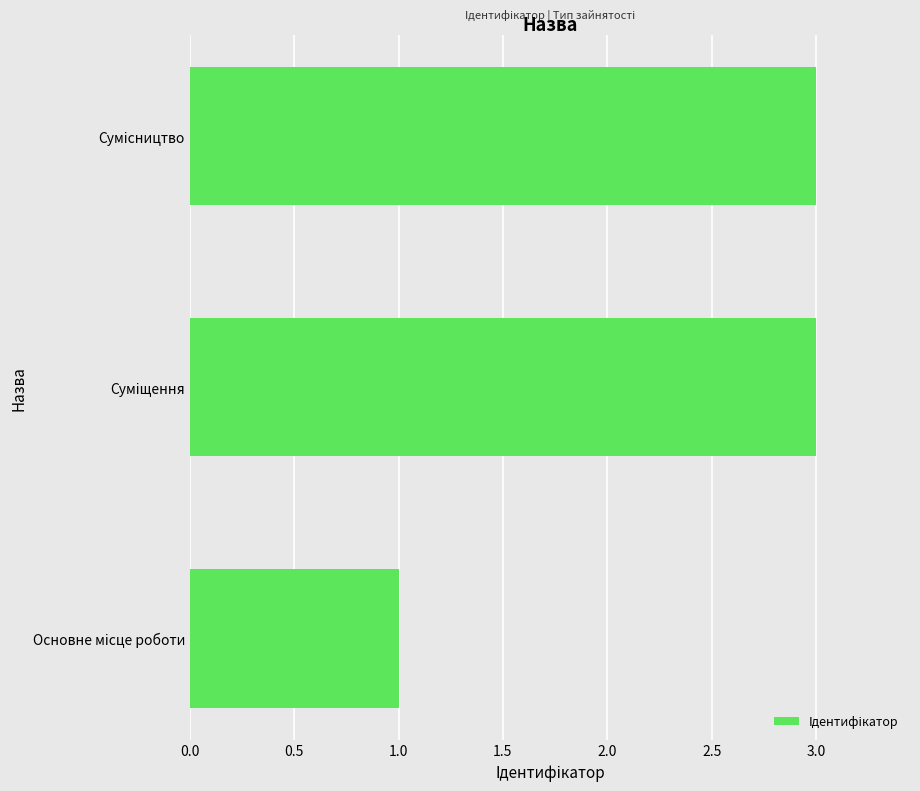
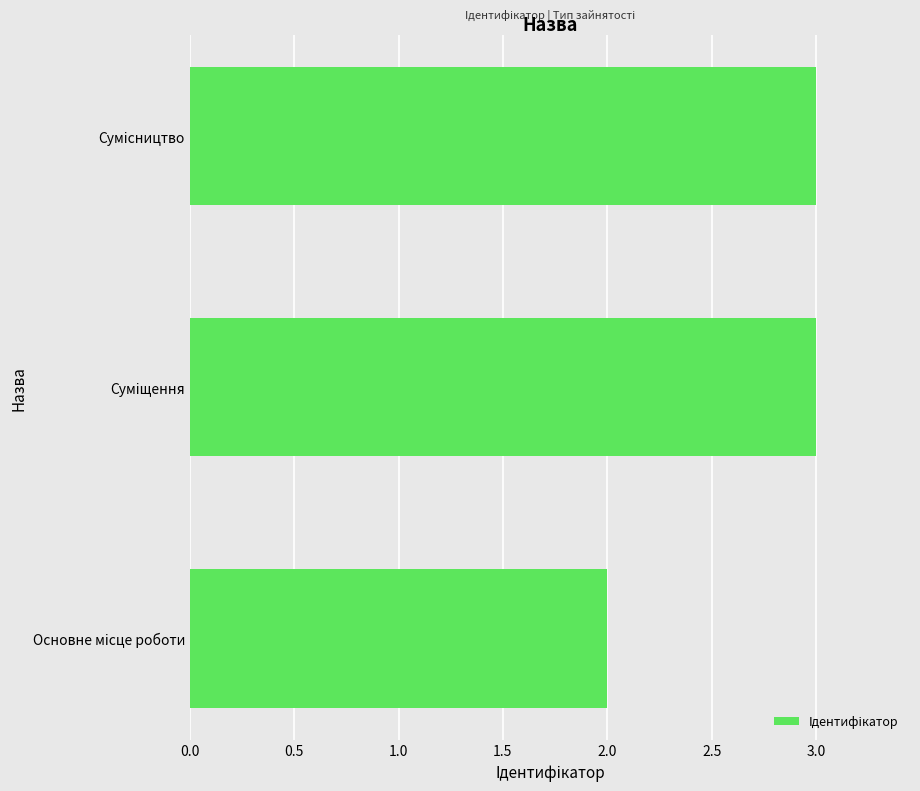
  {
    "Сумісництво": 3,
    "Суміщення": 3,
-   "Основне місце роботи": 1
+   "Основне місце роботи": 2
  }
